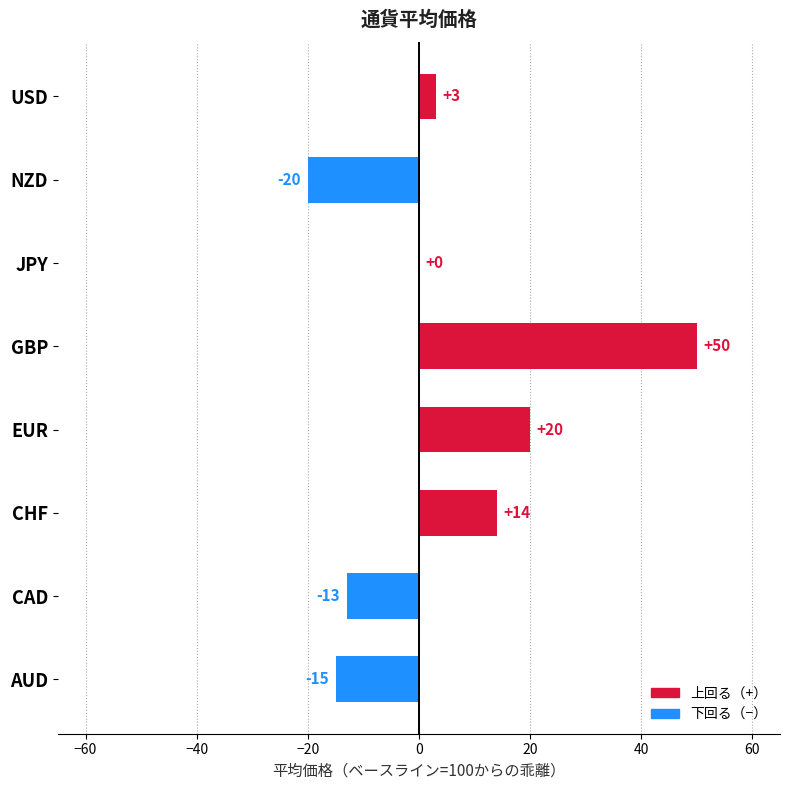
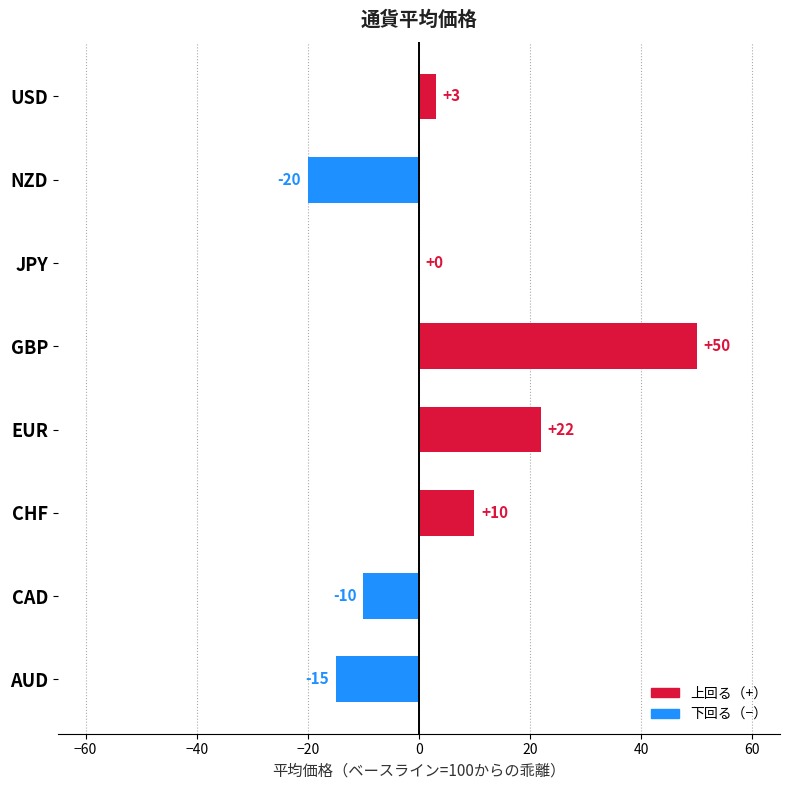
  {
    "USD": "+3",
    "NZD": "-20",
    "JPY": "+0",
    "GBP": "+50",
-   "EUR": "+20",
-   "CHF": "+14",
-   "CAD": "-13",
+   "EUR": "+22",
+   "CHF": "+10",
+   "CAD": "-10",
    "AUD": "-15"
  }
